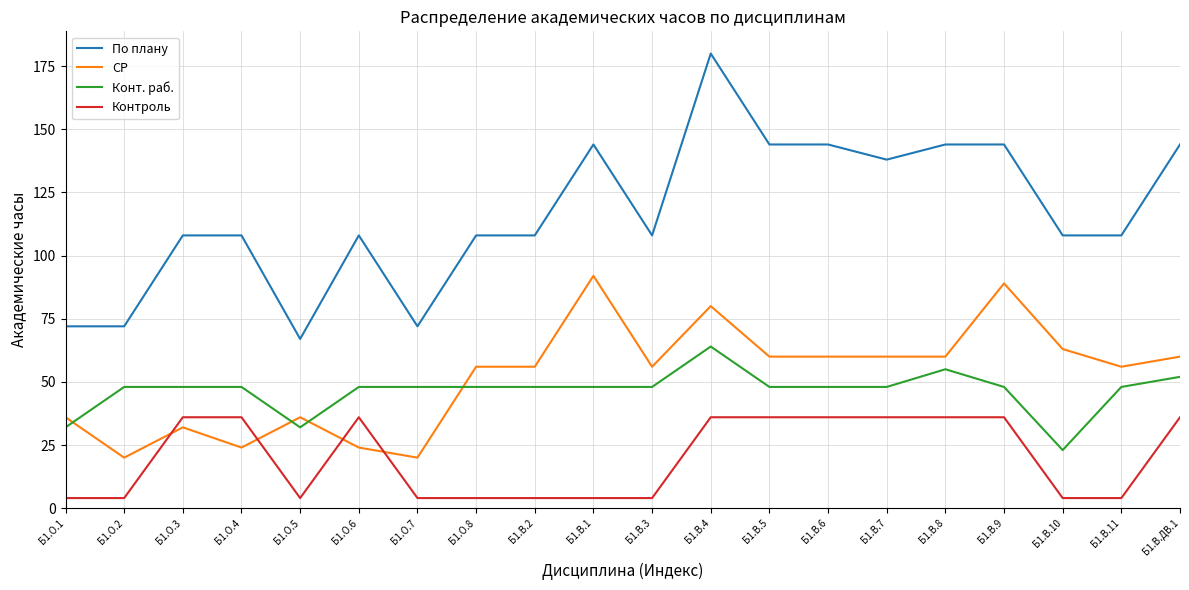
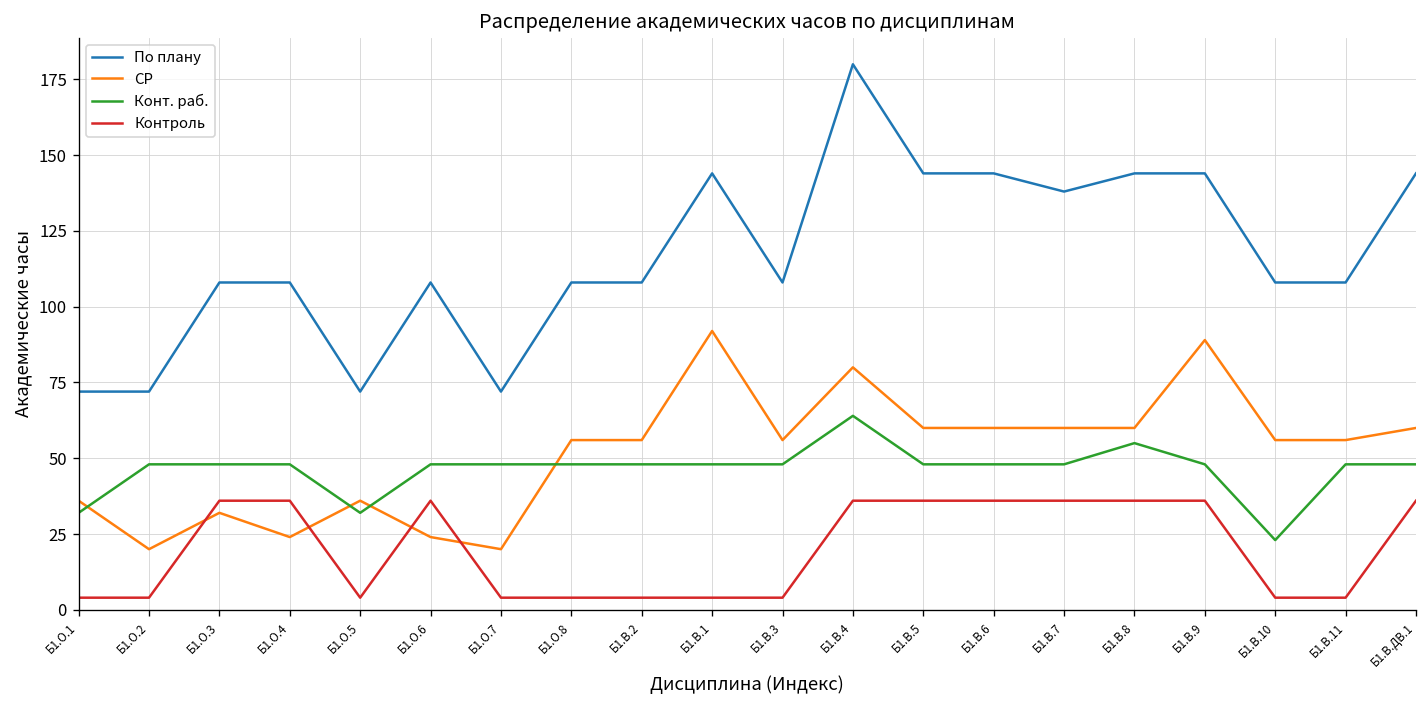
  {
    "По плану": {
      "Б1.О.1": 72,
      "Б1.О.2": 72,
      "Б1.О.3": 108,
      "Б1.О.4": 108,
-     "Б1.О.5": 67,
+     "Б1.О.5": 72,
      "Б1.О.6": 108,
      "Б1.О.7": 72,
      "Б1.О.8": 108,
      "Б1.В.2": 108,
      "Б1.В.1": 144,
      "Б1.В.3": 108,
      "Б1.В.4": 180,
      "Б1.В.5": 144,
      "Б1.В.6": 144,
      "Б1.В.7": 138,
      "Б1.В.8": 144,
      "Б1.В.9": 144,
      "Б1.В.10": 108,
      "Б1.В.11": 108,
      "Б1.В.ДВ.1": 144
    },
    "СР": {
      "Б1.О.1": 36,
      "Б1.О.2": 20,
      "Б1.О.3": 32,
      "Б1.О.4": 24,
      "Б1.О.5": 36,
      "Б1.О.6": 24,
      "Б1.О.7": 20,
      "Б1.О.8": 56,
      "Б1.В.2": 56,
      "Б1.В.1": 92,
      "Б1.В.3": 56,
      "Б1.В.4": 80,
      "Б1.В.5": 60,
      "Б1.В.6": 60,
      "Б1.В.7": 60,
      "Б1.В.8": 60,
      "Б1.В.9": 89,
-     "Б1.В.10": 63,
+     "Б1.В.10": 56,
      "Б1.В.11": 56,
      "Б1.В.ДВ.1": 60
    },
    "Конт. раб.": {
      "Б1.О.1": 32,
      "Б1.О.2": 48,
      "Б1.О.3": 48,
      "Б1.О.4": 48,
      "Б1.О.5": 32,
      "Б1.О.6": 48,
      "Б1.О.7": 48,
      "Б1.О.8": 48,
      "Б1.В.2": 48,
      "Б1.В.1": 48,
      "Б1.В.3": 48,
      "Б1.В.4": 64,
      "Б1.В.5": 48,
      "Б1.В.6": 48,
      "Б1.В.7": 48,
      "Б1.В.8": 55,
      "Б1.В.9": 48,
      "Б1.В.10": 23,
      "Б1.В.11": 48,
-     "Б1.В.ДВ.1": 52
+     "Б1.В.ДВ.1": 48
    },
    "Контроль": {
      "Б1.О.1": 4,
      "Б1.О.2": 4,
      "Б1.О.3": 36,
      "Б1.О.4": 36,
      "Б1.О.5": 4,
      "Б1.О.6": 36,
      "Б1.О.7": 4,
      "Б1.О.8": 4,
      "Б1.В.2": 4,
      "Б1.В.1": 4,
      "Б1.В.3": 4,
      "Б1.В.4": 36,
      "Б1.В.5": 36,
      "Б1.В.6": 36,
      "Б1.В.7": 36,
      "Б1.В.8": 36,
      "Б1.В.9": 36,
      "Б1.В.10": 4,
      "Б1.В.11": 4,
      "Б1.В.ДВ.1": 36
    }
  }
